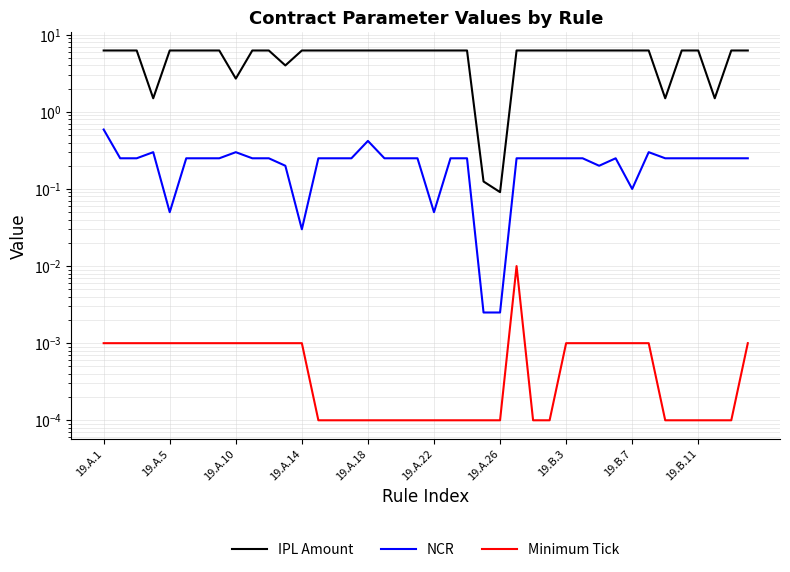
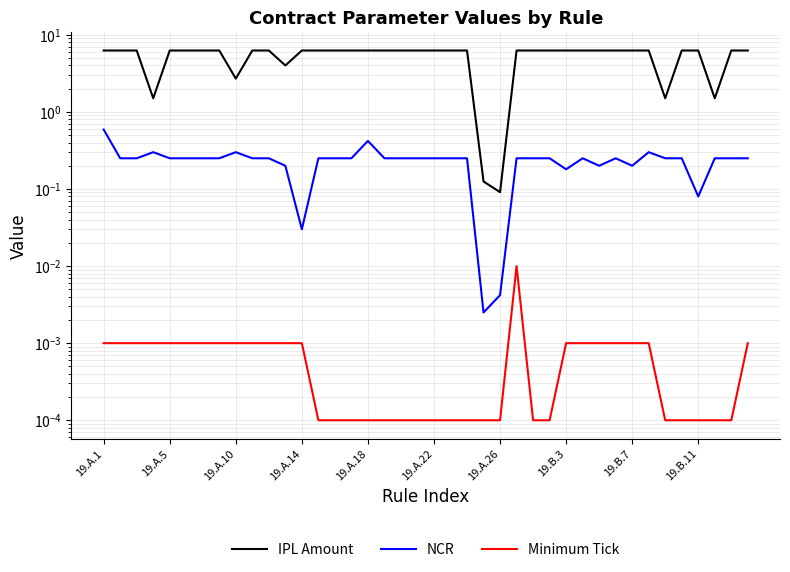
  {
    "IPL Amount": {
      "19.A.1": 6,
      "19.A.5": 6,
      "19.A.10": 2.7,
      "19.A.14": 6,
      "19.A.18": 6,
      "19.A.22": 6,
      "19.A.26": 0.09,
      "19.B.3": 6,
      "19.B.7": 6,
      "19.B.11": 6
    },
    "NCR": {
      "19.A.1": 0.6,
-     "19.A.5": 0.05,
+     "19.A.5": 0.25,
      "19.A.10": 0.30,
      "19.A.14": 0.030,
      "19.A.18": 0.4,
-     "19.A.22": 0.05,
-     "19.A.26": 0.0025,
-     "19.B.3": 0.25,
-     "19.B.7": 0.1,
-     "19.B.11": 0.25
+     "19.A.22": 0.25,
+     "19.A.26": 0.004,
+     "19.B.3": 0.18,
+     "19.B.7": 0.2,
+     "19.B.11": 0.08
    },
    "Minimum Tick": {
      "19.A.1": 0.0010,
      "19.A.5": 0.0010,
      "19.A.10": 0.0010,
      "19.A.14": 0.0010,
      "19.A.18": 0.0001,
      "19.A.22": 0.0001,
      "19.A.26": 0.0001,
      "19.B.3": 0.0010,
      "19.B.7": 0.0010,
      "19.B.11": 0.0001
    }
  }
